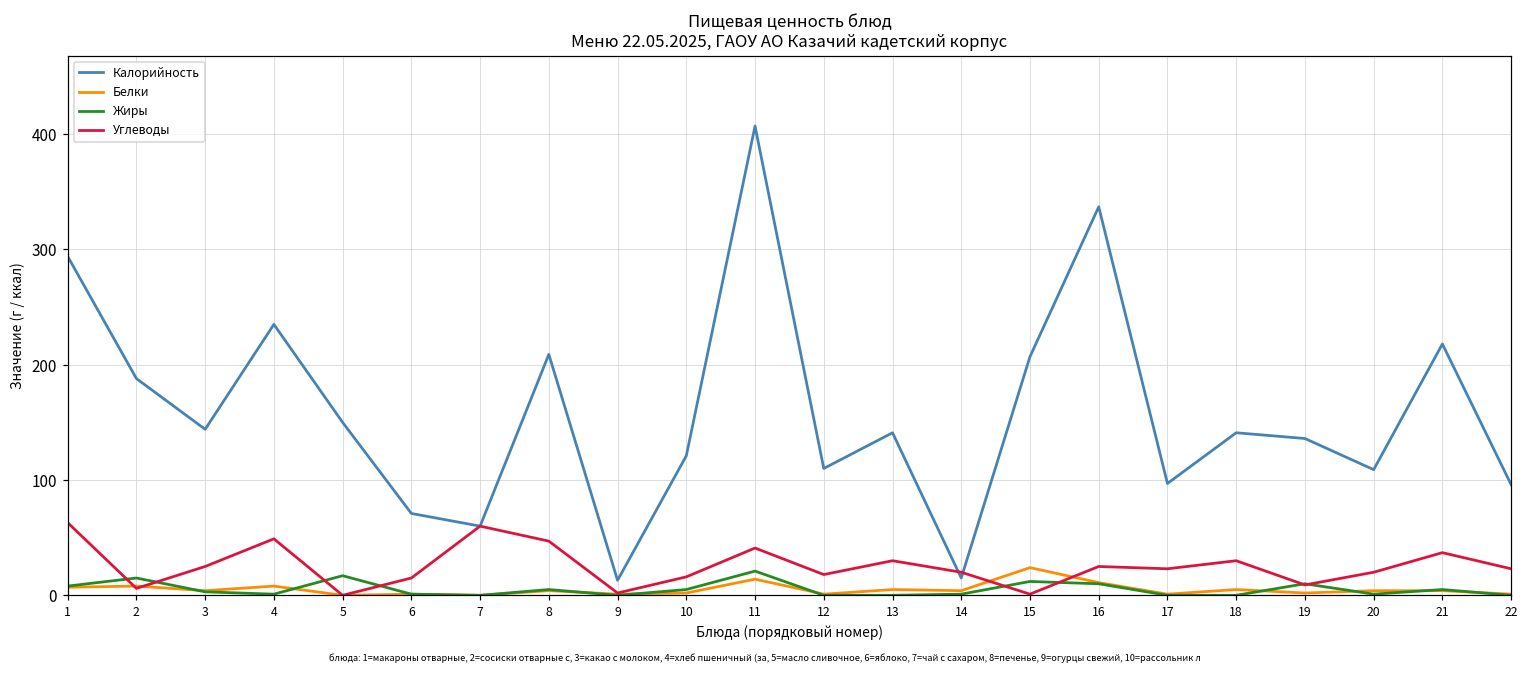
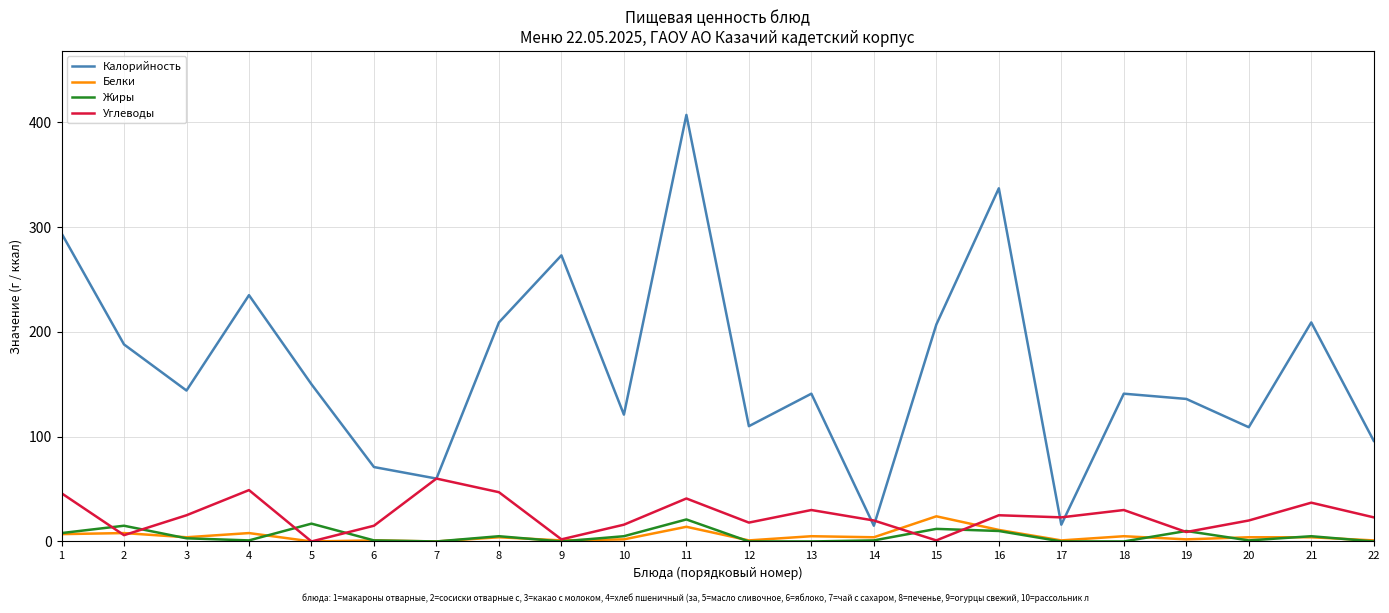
  {
    "Калорийность": {
      "1": 294,
      "2": 188,
      "3": 144,
      "4": 235,
      "5": 150,
      "6": 71,
      "8": 209,
-     "9": 13,
+     "9": 273,
      "10": 121,
      "11": 407,
      "12": 110,
      "13": 141,
      "14": 15,
      "15": 207,
      "16": 337,
-     "17": 97,
+     "17": 16,
      "18": 141,
      "19": 136,
      "20": 109,
-     "21": 218,
+     "21": 209,
      "22": 96
    },
    "Белки": {
      "4": 8,
      "10": 2,
      "11": 14,
      "13": 5,
      "14": 4,
      "15": 24,
      "18": 5,
      "19": 2,
      "20": 4
    },
    "Жиры": {
      "2": 15,
      "4": 1,
      "5": 17,
      "10": 5,
      "11": 21,
      "13": 0,
      "14": 1,
      "15": 12,
      "18": 0,
      "20": 1
    },
    "Углеводы": {
-     "1": 63,
+     "1": 46,
      "3": 25,
      "4": 49,
      "6": 15,
      "8": 47,
      "10": 16,
      "11": 41,
      "12": 18,
      "13": 30,
      "14": 20,
      "15": 1,
      "16": 25,
      "17": 23,
      "18": 30,
      "20": 20,
      "21": 37,
      "22": 23
    }
  }
